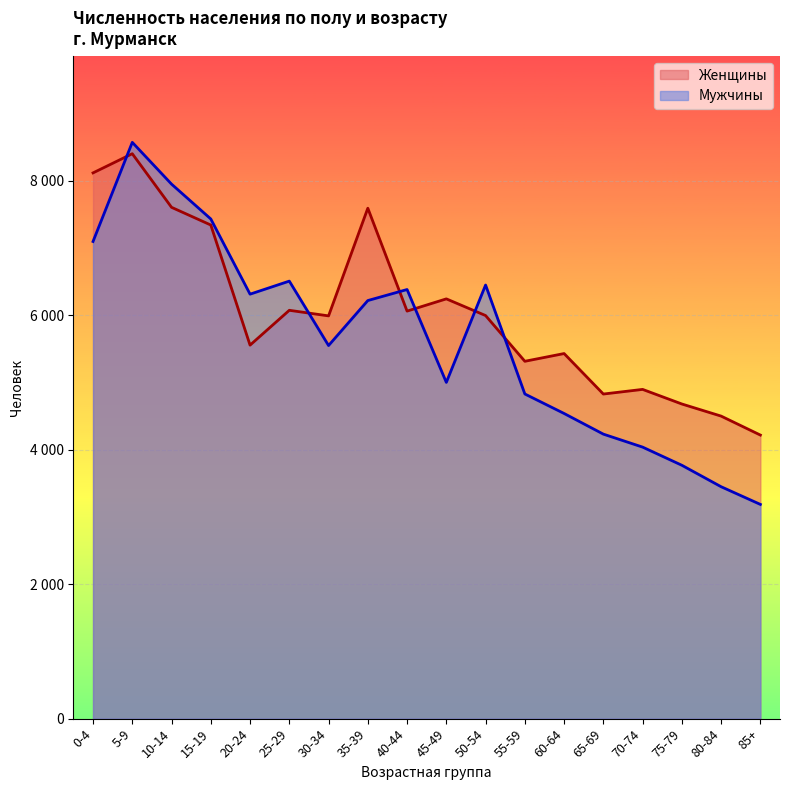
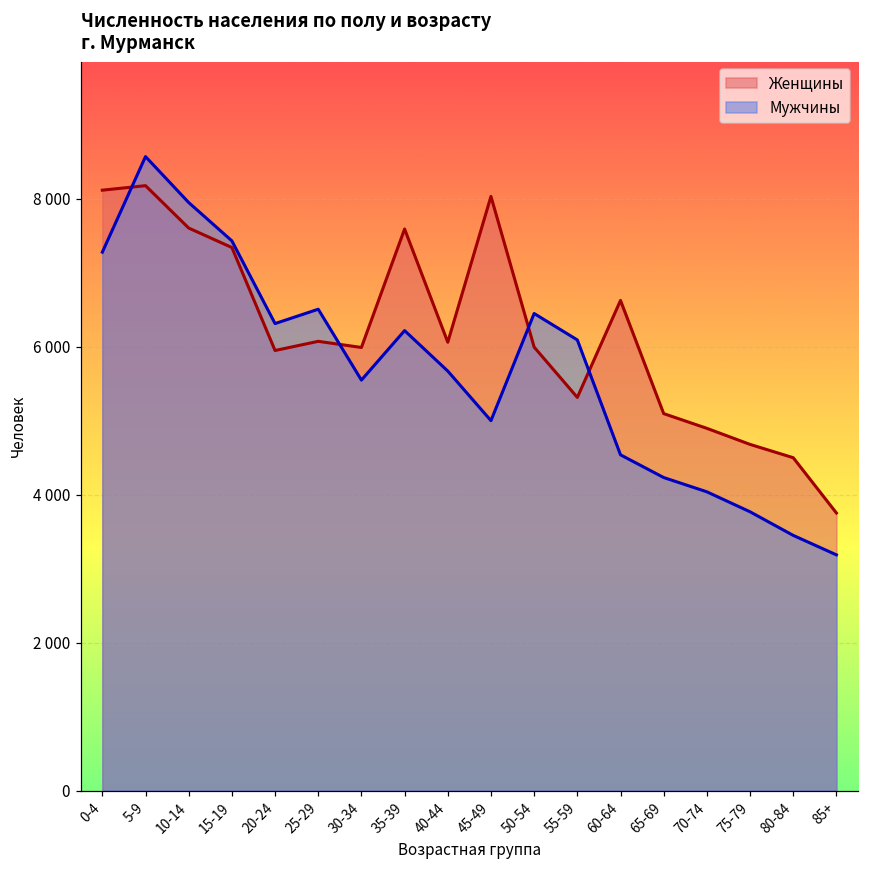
  {
    "Женщины": {
      "0-4": 8100,
-     "5-9": 8400,
+     "5-9": 8200,
      "10-14": 7600,
      "15-19": 7300,
-     "20-24": 5600,
+     "20-24": 5900,
      "25-29": 6100,
      "30-34": 6000,
      "35-39": 7600,
      "40-44": 6100,
-     "45-49": 6200,
+     "45-49": 8000,
      "50-54": 6000,
      "55-59": 5300,
-     "60-64": 5400,
-     "65-69": 4800,
+     "60-64": 6600,
+     "65-69": 5100,
      "70-74": 4900,
      "75-79": 4700,
      "80-84": 4500,
-     "85+": 4200
+     "85+": 3800
    },
    "Мужчины": {
-     "0-4": 7100,
+     "0-4": 7300,
      "5-9": 8600,
      "10-14": 7900,
      "15-19": 7400,
      "20-24": 6300,
      "25-29": 6500,
      "30-34": 5500,
      "35-39": 6200,
-     "40-44": 6400,
+     "40-44": 5700,
      "45-49": 5000,
      "50-54": 6400,
-     "55-59": 4800,
+     "55-59": 6100,
      "60-64": 4500,
      "65-69": 4200,
      "70-74": 4000,
      "75-79": 3800,
      "80-84": 3400,
      "85+": 3200
    }
  }
